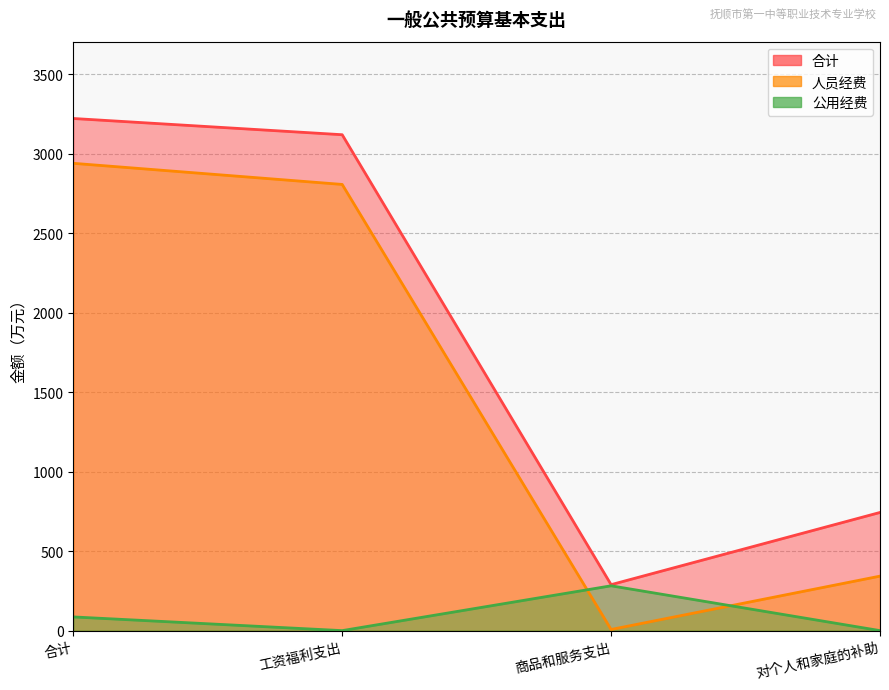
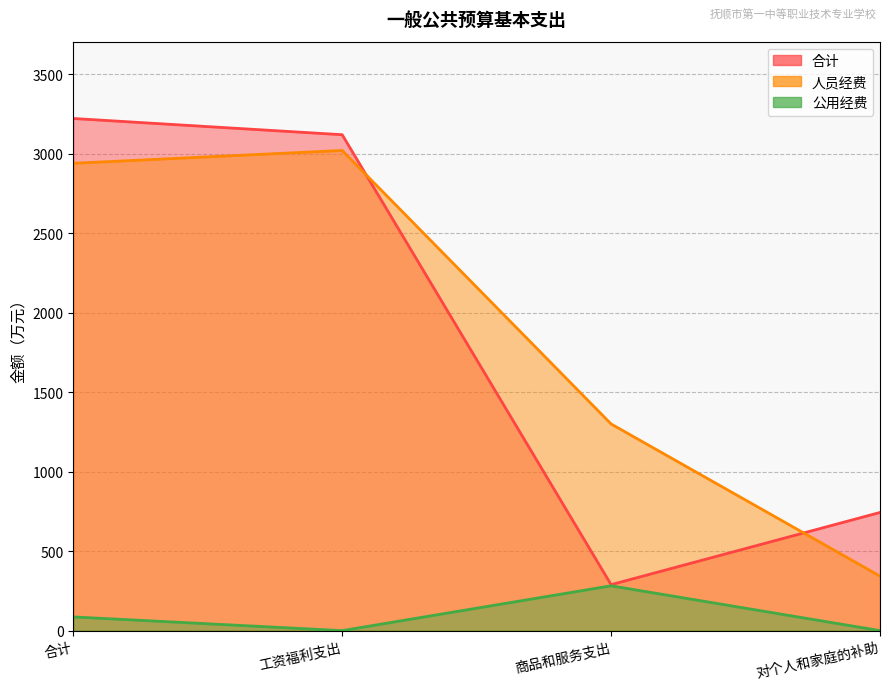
  {
    "合计": {
      "合计": 3220,
      "工资福利支出": 3120,
      "对个人和家庭的补助": 740
    },
    "人员经费": {
      "合计": 2940,
-     "工资福利支出": 2810,
-     "商品和服务支出": 10,
+     "工资福利支出": 3020,
+     "商品和服务支出": 1300,
      "对个人和家庭的补助": 340
    },
    "公用经费": {
      "合计": 90,
      "工资福利支出": 0,
      "对个人和家庭的补助": 0
    }
  }
